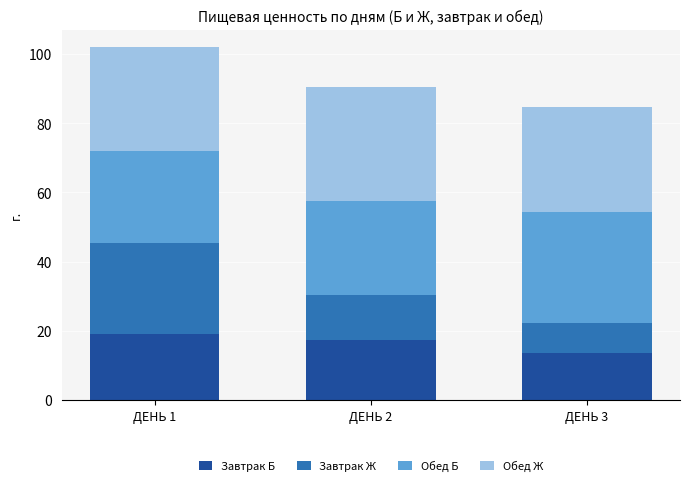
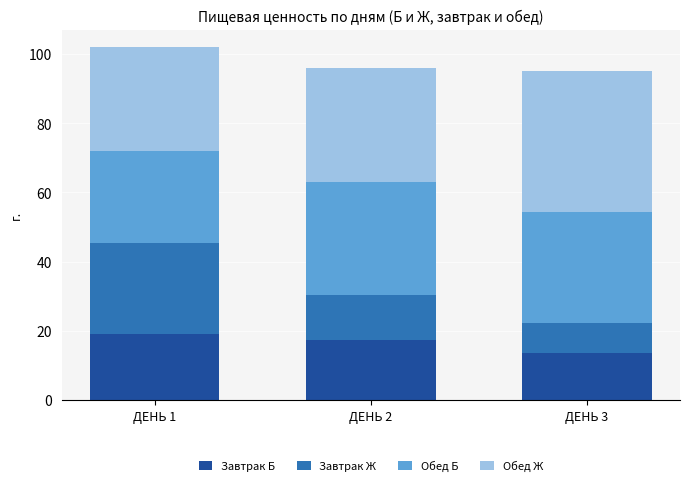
  {
    "Обед Б": {
      "ДЕНЬ 1": 27,
-     "ДЕНЬ 2": 27,
+     "ДЕНЬ 2": 33,
      "ДЕНЬ 3": 32
    },
    "Обед Ж": {
      "ДЕНЬ 1": 30,
      "ДЕНЬ 2": 33,
-     "ДЕНЬ 3": 30
+     "ДЕНЬ 3": 41
    }
  }
